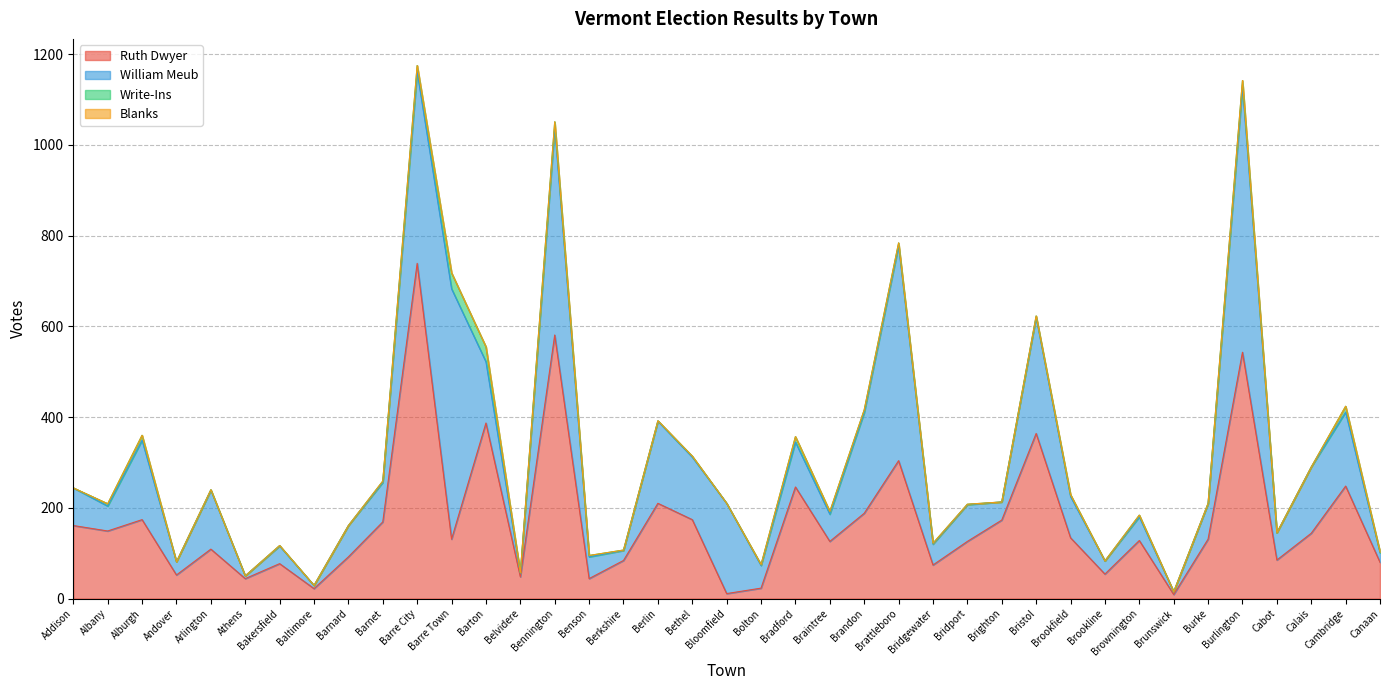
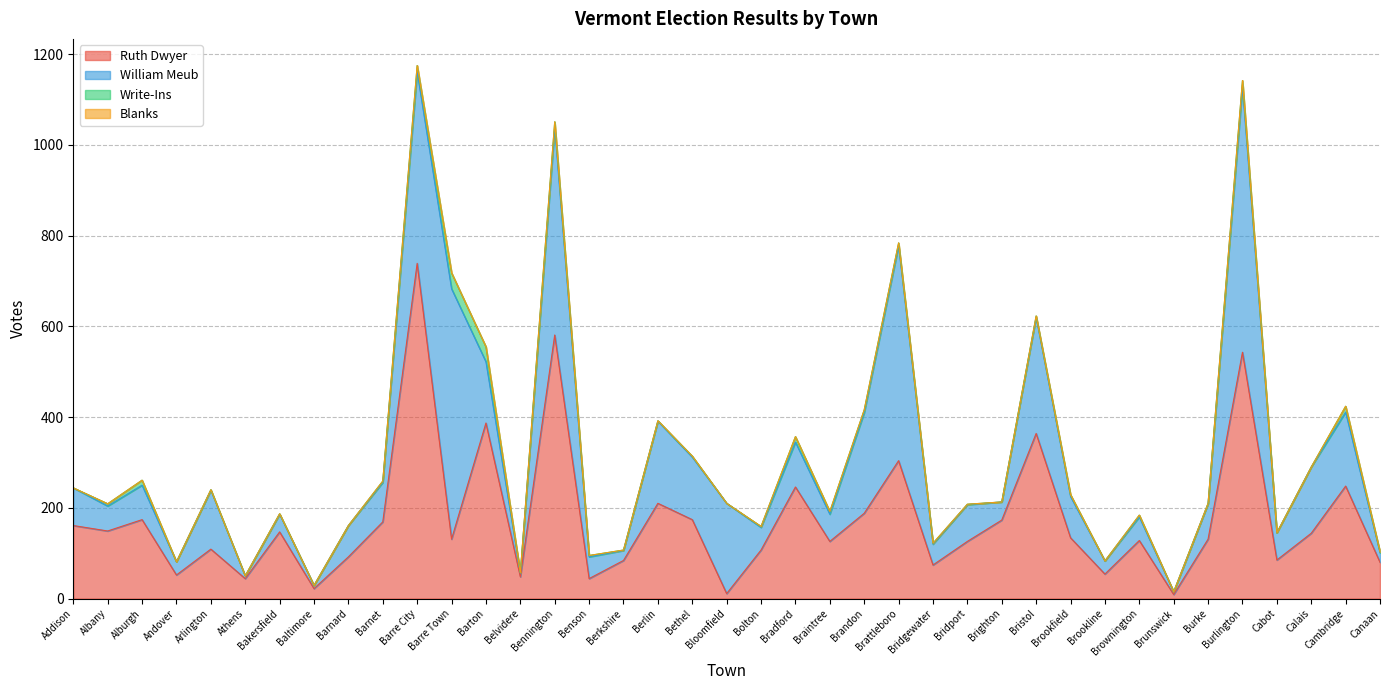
  {
    "Ruth Dwyer": {
      "Addison": 160,
      "Albany": 150,
      "Alburgh": 170,
      "Andover": 50,
      "Arlington": 110,
      "Athens": 40,
-     "Bakersfield": 80,
+     "Bakersfield": 150,
      "Baltimore": 20,
      "Barnard": 90,
      "Barnet": 170,
      "Barre City": 740,
      "Barre Town": 130,
      "Barton": 390,
      "Belvidere": 50,
      "Bennington": 580,
      "Benson": 40,
      "Berkshire": 80,
      "Berlin": 210,
      "Bethel": 170,
      "Bloomfield": 10,
-     "Bolton": 20,
+     "Bolton": 110,
      "Bradford": 250,
      "Braintree": 130,
      "Brandon": 190,
      "Brattleboro": 300,
      "Bridgewater": 70,
      "Bridport": 130,
      "Brighton": 170,
      "Bristol": 360,
      "Brookfield": 130,
      "Brookline": 50,
      "Brownington": 130,
      "Brunswick": 10,
      "Burke": 130,
      "Burlington": 540,
      "Cabot": 90,
      "Calais": 140,
      "Cambridge": 250,
      "Canaan": 80
    },
    "William Meub": {
-     "Alburgh": 180,
+     "Alburgh": 80,
      "Barre City": 420,
      "Barre Town": 550,
      "Barton": 140,
      "Bennington": 460,
      "Bradford": 100,
      "Braintree": 60,
      "Brandon": 220,
      "Brattleboro": 470,
      "Burlington": 590,
      "Cambridge": 160
    }
  }
